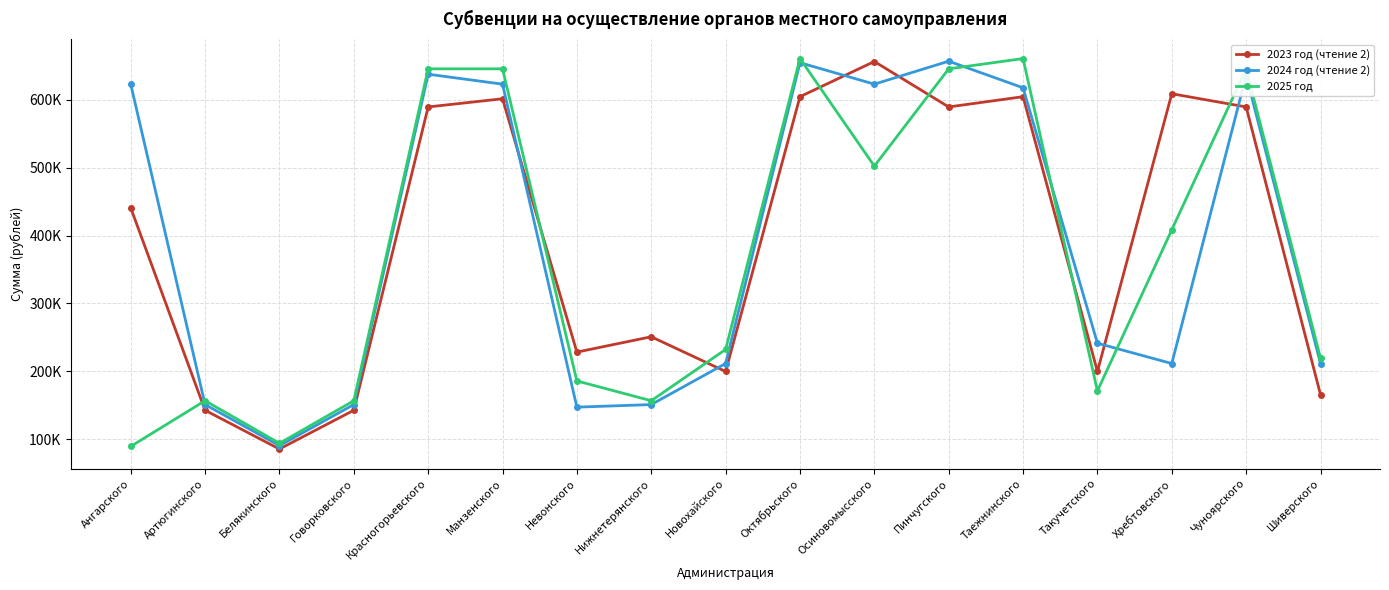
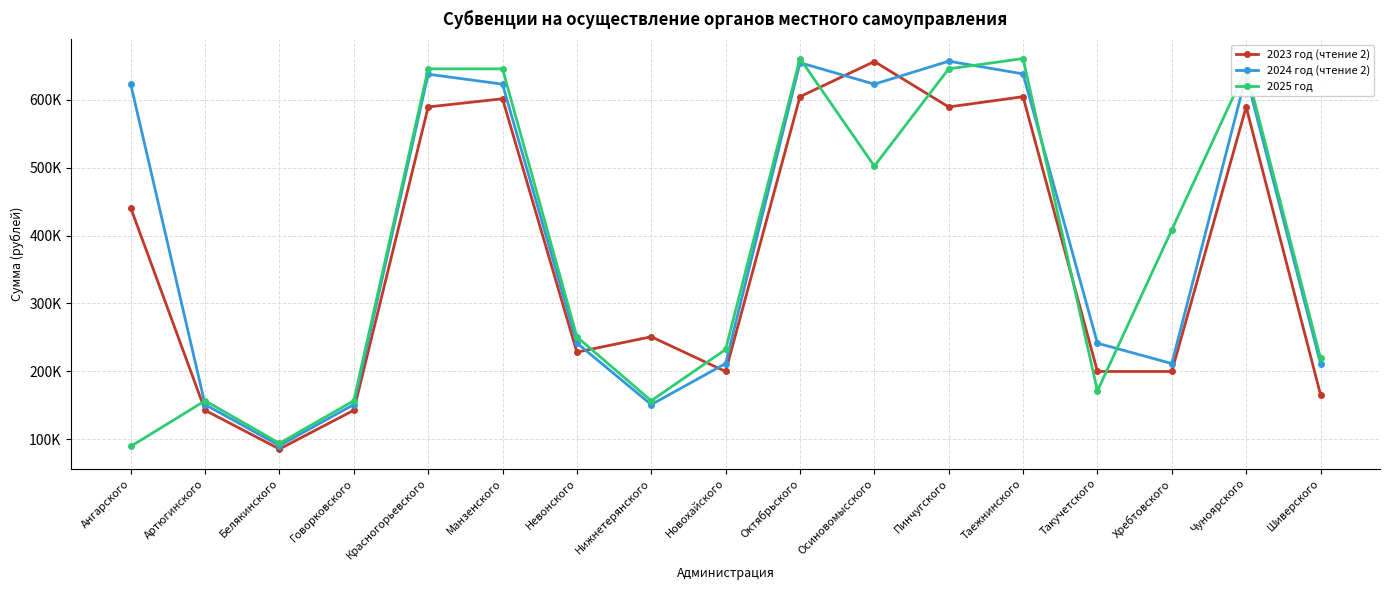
  {
    "2023 год (чтение 2)": {
      "Ангарского": 440000,
      "Артюгинского": 140000,
      "Белякинского": 90000,
      "Говорковского": 140000,
      "Красногорьевского": 590000,
      "Манзенского": 600000,
      "Невонского": 230000,
      "Нижнетерянского": 250000,
      "Новохайского": 200000,
      "Октябрьского": 600000,
      "Осиновомысского": 660000,
      "Пинчугского": 590000,
      "Таежнинского": 600000,
      "Такучетского": 200000,
-     "Хребтовского": 610000,
+     "Хребтовского": 200000,
      "Чуноярского": 590000,
      "Шиверского": 170000
    },
    "2024 год (чтение 2)": {
      "Ангарского": 620000,
      "Артюгинского": 150000,
      "Говорковского": 150000,
      "Красногорьевского": 640000,
      "Манзенского": 620000,
-     "Невонского": 150000,
+     "Невонского": 240000,
      "Нижнетерянского": 150000,
      "Новохайского": 210000,
      "Октябрьского": 650000,
      "Осиновомысского": 620000,
      "Пинчугского": 660000,
-     "Таежнинского": 620000,
+     "Таежнинского": 640000,
      "Такучетского": 240000,
      "Хребтовского": 210000,
      "Шиверского": 210000
    },
    "2025 год": {
      "Ангарского": 90000,
      "Артюгинского": 160000,
      "Говорковского": 160000,
      "Красногорьевского": 650000,
      "Манзенского": 650000,
-     "Невонского": 190000,
+     "Невонского": 250000,
      "Нижнетерянского": 160000,
      "Новохайского": 230000,
      "Октябрьского": 660000,
      "Осиновомысского": 500000,
      "Пинчугского": 650000,
      "Таежнинского": 660000,
      "Такучетского": 170000,
      "Хребтовского": 410000,
      "Шиверского": 220000
    }
  }
